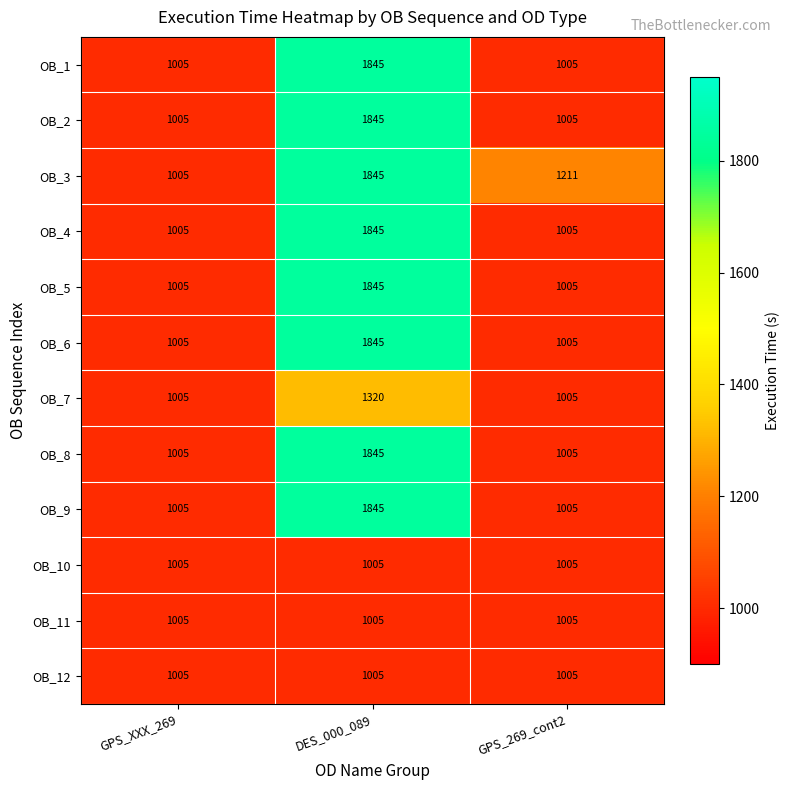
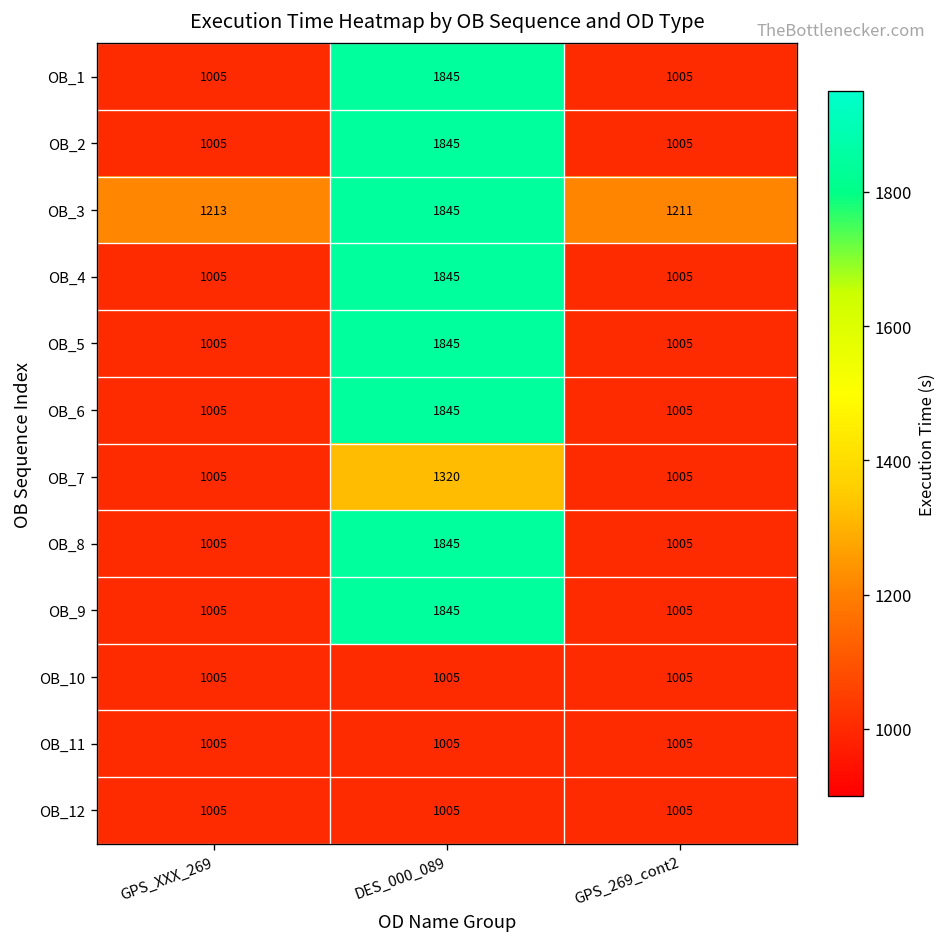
  {
    "OB_1": {
      "GPS_XXX_269": 1005,
      "DES_000_089": 1845,
      "GPS_269_cont2": 1005
    },
    "OB_2": {
      "GPS_XXX_269": 1005,
      "DES_000_089": 1845,
      "GPS_269_cont2": 1005
    },
    "OB_3": {
-     "GPS_XXX_269": 1005,
+     "GPS_XXX_269": 1213,
      "DES_000_089": 1845,
      "GPS_269_cont2": 1211
    },
    "OB_4": {
      "GPS_XXX_269": 1005,
      "DES_000_089": 1845,
      "GPS_269_cont2": 1005
    },
    "OB_5": {
      "GPS_XXX_269": 1005,
      "DES_000_089": 1845,
      "GPS_269_cont2": 1005
    },
    "OB_6": {
      "GPS_XXX_269": 1005,
      "DES_000_089": 1845,
      "GPS_269_cont2": 1005
    },
    "OB_7": {
      "GPS_XXX_269": 1005,
      "DES_000_089": 1320,
      "GPS_269_cont2": 1005
    },
    "OB_8": {
      "GPS_XXX_269": 1005,
      "DES_000_089": 1845,
      "GPS_269_cont2": 1005
    },
    "OB_9": {
      "GPS_XXX_269": 1005,
      "DES_000_089": 1845,
      "GPS_269_cont2": 1005
    },
    "OB_10": {
      "GPS_XXX_269": 1005,
      "DES_000_089": 1005,
      "GPS_269_cont2": 1005
    },
    "OB_11": {
      "GPS_XXX_269": 1005,
      "DES_000_089": 1005,
      "GPS_269_cont2": 1005
    },
    "OB_12": {
      "GPS_XXX_269": 1005,
      "DES_000_089": 1005,
      "GPS_269_cont2": 1005
    }
  }
